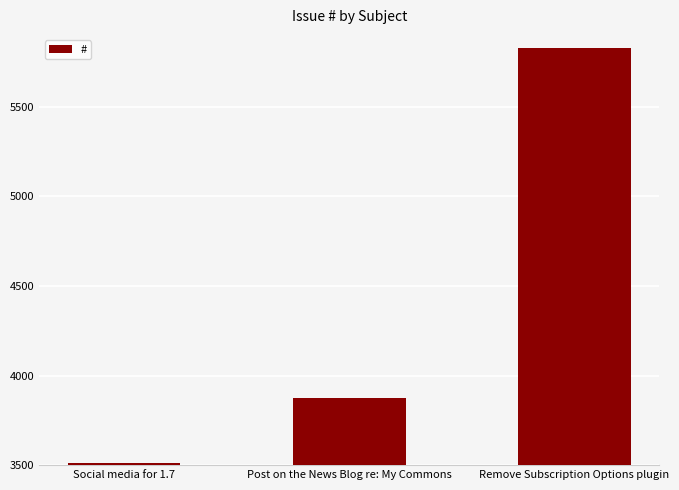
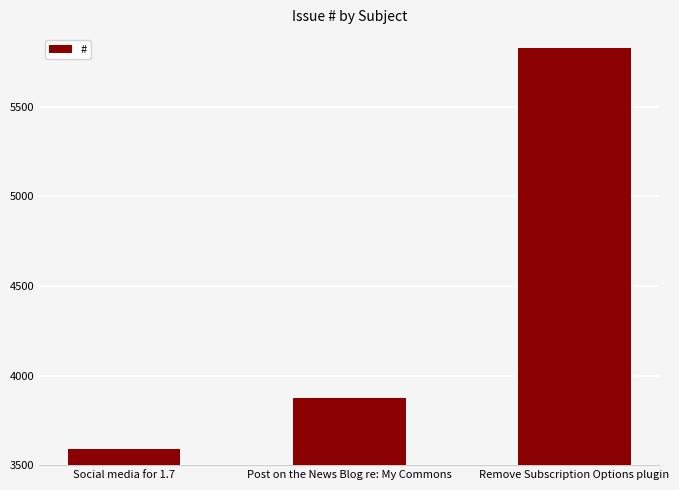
  {
-   "Social media for 1.7": 3510,
+   "Social media for 1.7": 3590,
    "Post on the News Blog re: My Commons": 3880,
    "Remove Subscription Options plugin": 5830
  }
